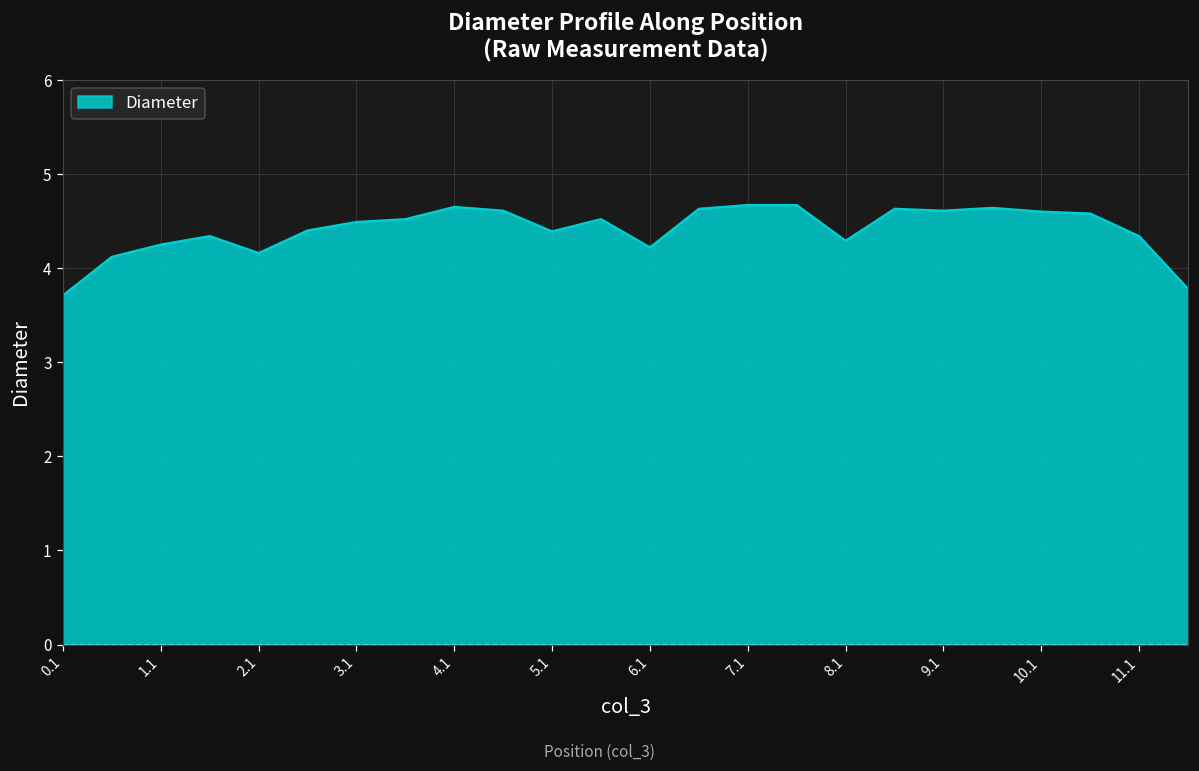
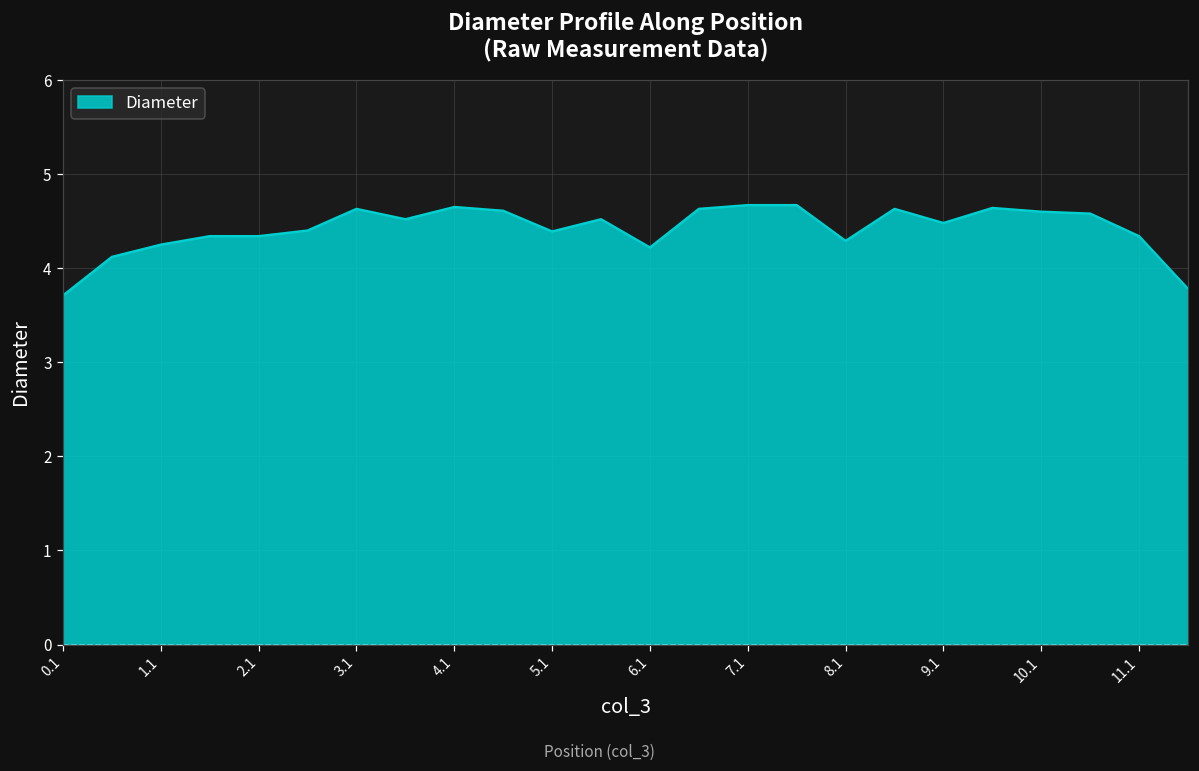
  {
    "0.1": 3.7,
    "1.1": 4.3,
-   "2.1": 4.2,
-   "3.1": 4.5,
+   "2.1": 4.3,
+   "3.1": 4.6,
    "4.1": 4.7,
    "5.1": 4.4,
    "6.1": 4.2,
    "7.1": 4.7,
    "8.1": 4.3,
-   "9.1": 4.6,
+   "9.1": 4.5,
    "10.1": 4.6,
    "11.1": 4.3
  }
